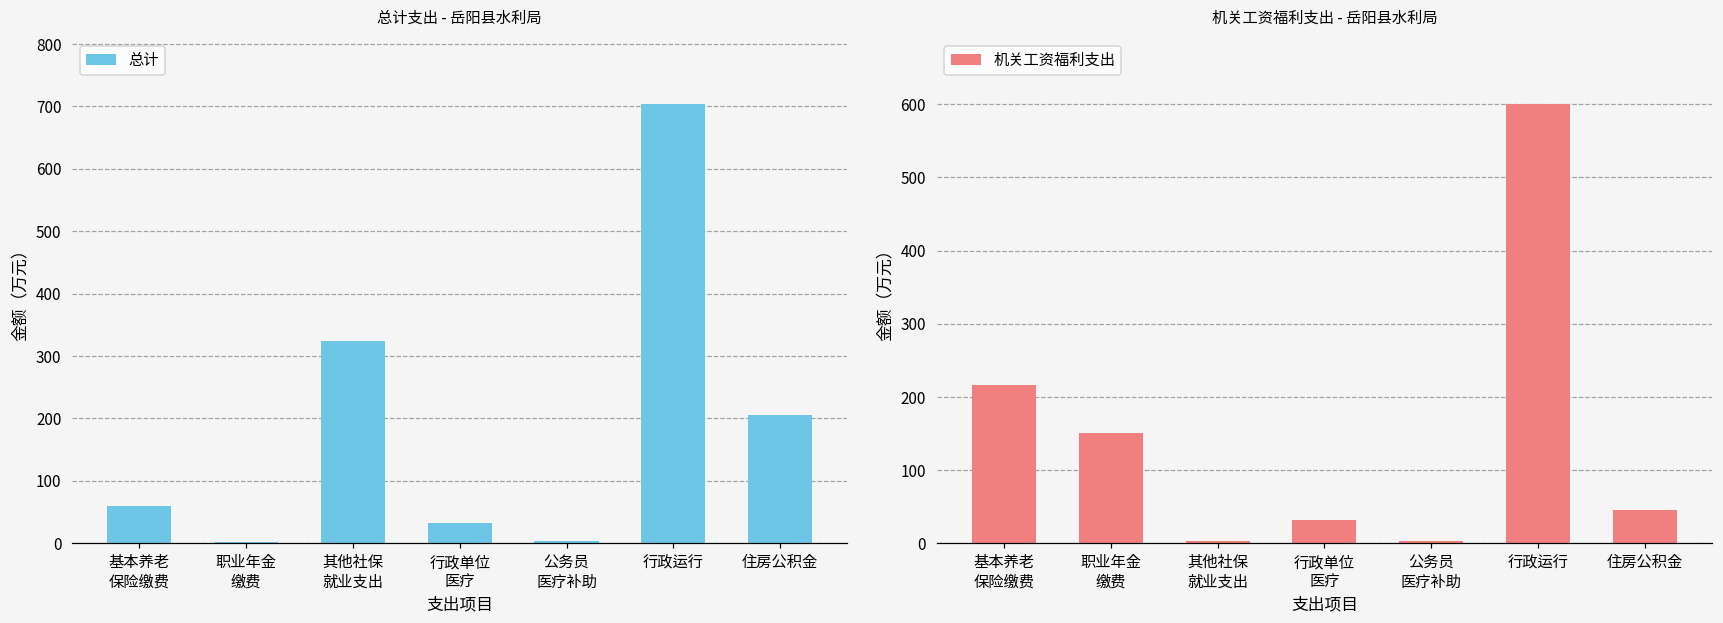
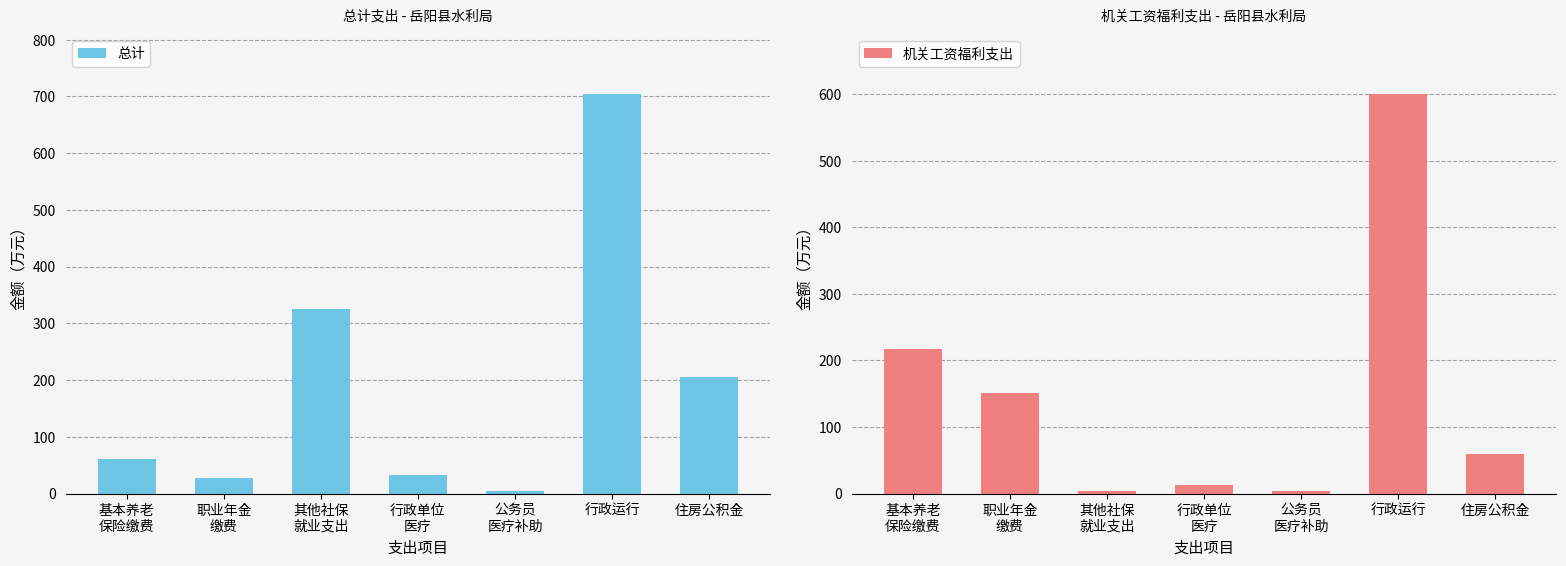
  {
    "总计支出 - 岳阳县水利局": {
      "基本养老 保险缴费": 60,
-     "职业年金 缴费": 0,
+     "职业年金 缴费": 30,
      "其他社保 就业支出": 320,
      "行政单位 医疗": 30,
      "行政运行": 700,
      "住房公积金": 210
    },
    "机关工资福利支出 - 岳阳县水利局": {
      "基本养老 保险缴费": 220,
      "职业年金 缴费": 150,
      "其他社保 就业支出": 0,
-     "行政单位 医疗": 30,
+     "行政单位 医疗": 10,
      "公务员 医疗补助": 0,
      "行政运行": 600,
-     "住房公积金": 50
+     "住房公积金": 60
    }
  }
